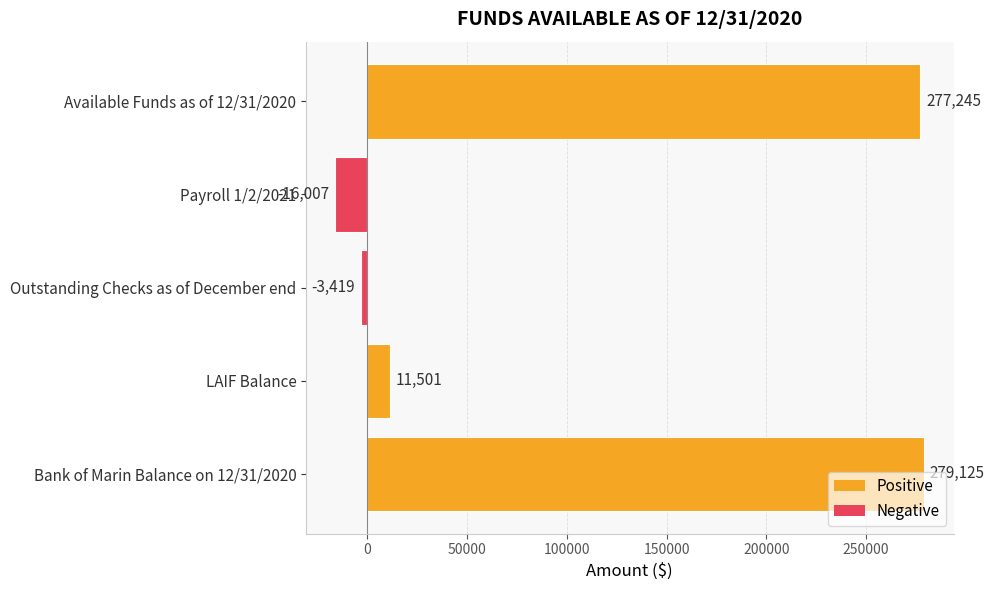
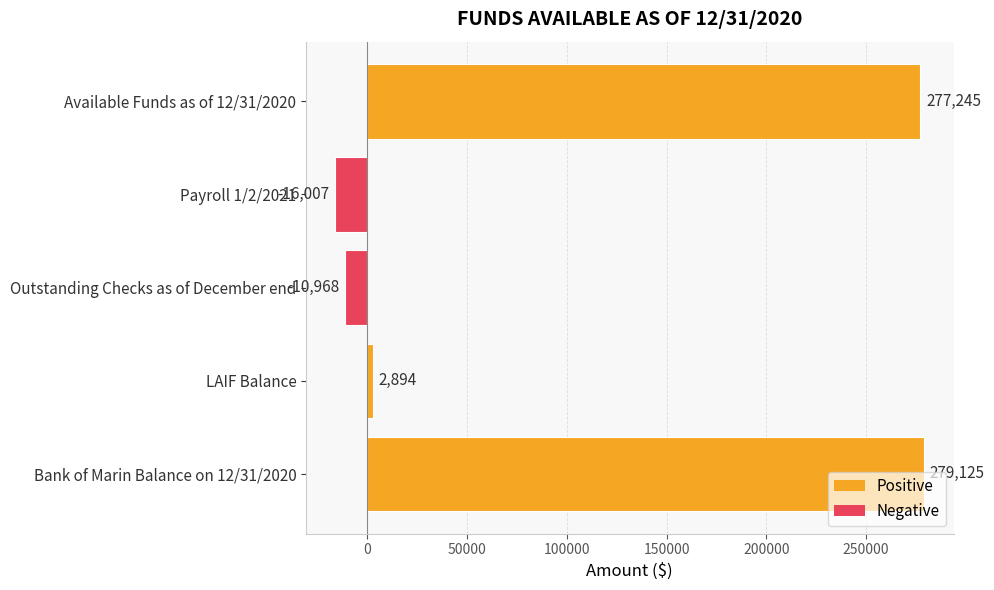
  {
    "Available Funds as of 12/31/2020": "277,245",
    "Payroll 1/2/2021": "-16,007",
-   "Outstanding Checks as of December end": "-3,419",
-   "LAIF Balance": "11,501"
+   "Outstanding Checks as of December end": "-10,968",
+   "LAIF Balance": "2,894"
  }
